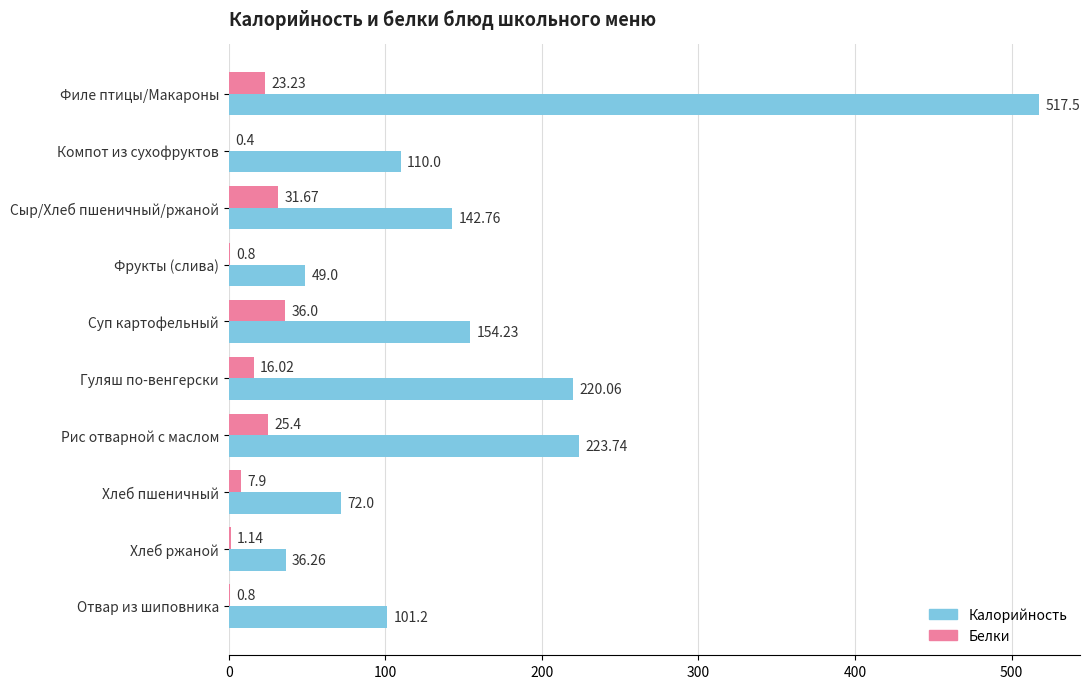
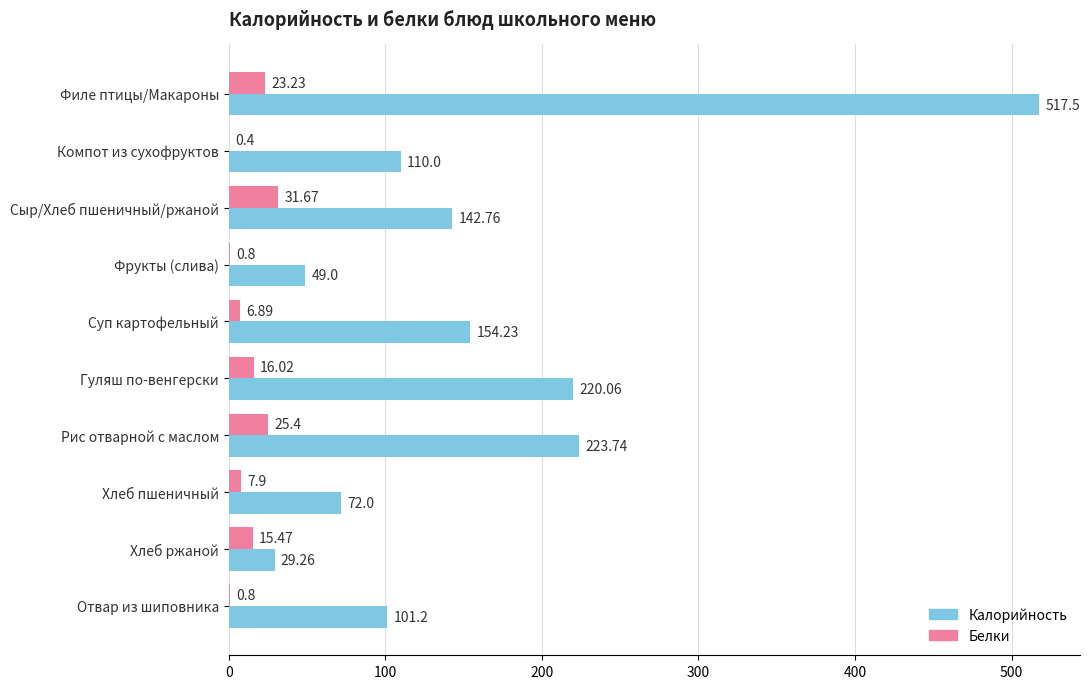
  {
    "Калорийность": {
      "Филе птицы/Макароны": 517.5,
      "Компот из сухофруктов": 110.0,
      "Сыр/Хлеб пшеничный/ржаной": 142.76,
      "Фрукты (слива)": 49.0,
      "Суп картофельный": 154.23,
      "Гуляш по-венгерски": 220.06,
      "Рис отварной с маслом": 223.74,
      "Хлеб пшеничный": 72.0,
-     "Хлеб ржаной": 36.26,
+     "Хлеб ржаной": 29.26,
      "Отвар из шиповника": 101.2
    },
    "Белки": {
      "Филе птицы/Макароны": 23.23,
      "Компот из сухофруктов": 0.4,
      "Сыр/Хлеб пшеничный/ржаной": 31.67,
      "Фрукты (слива)": 0.8,
-     "Суп картофельный": 36.0,
+     "Суп картофельный": 6.89,
      "Гуляш по-венгерски": 16.02,
      "Рис отварной с маслом": 25.4,
      "Хлеб пшеничный": 7.9,
-     "Хлеб ржаной": 1.14,
+     "Хлеб ржаной": 15.47,
      "Отвар из шиповника": 0.8
    }
  }
